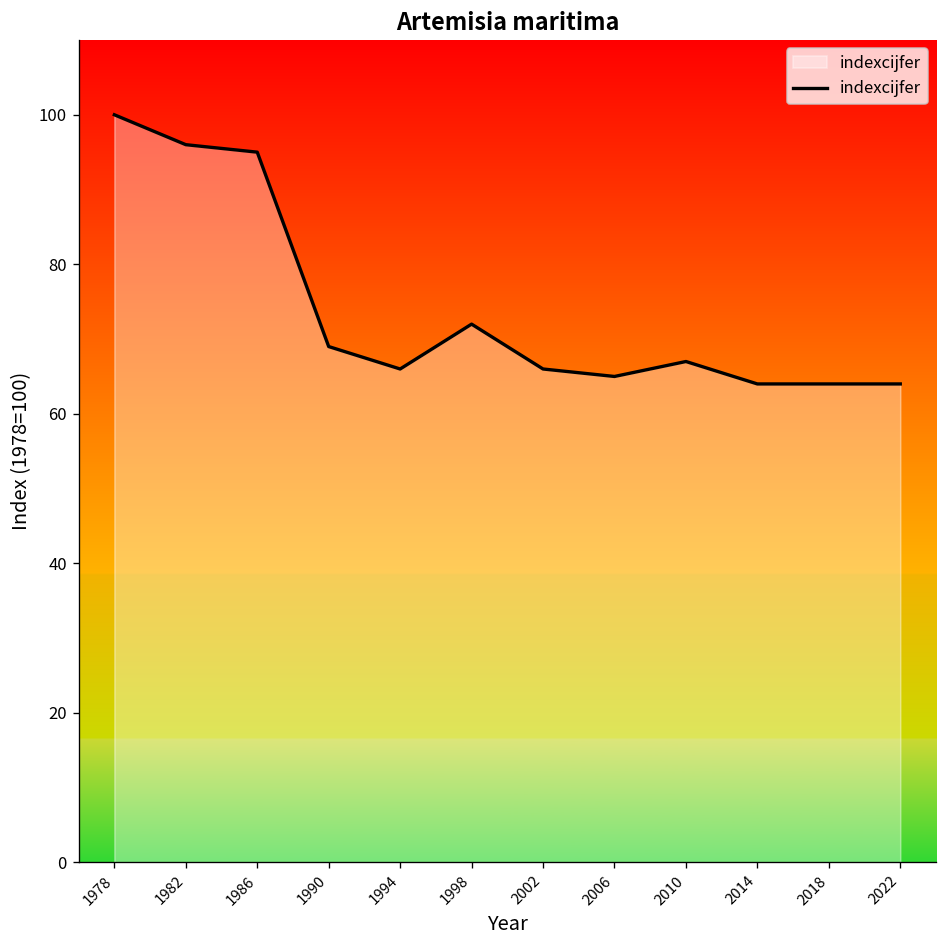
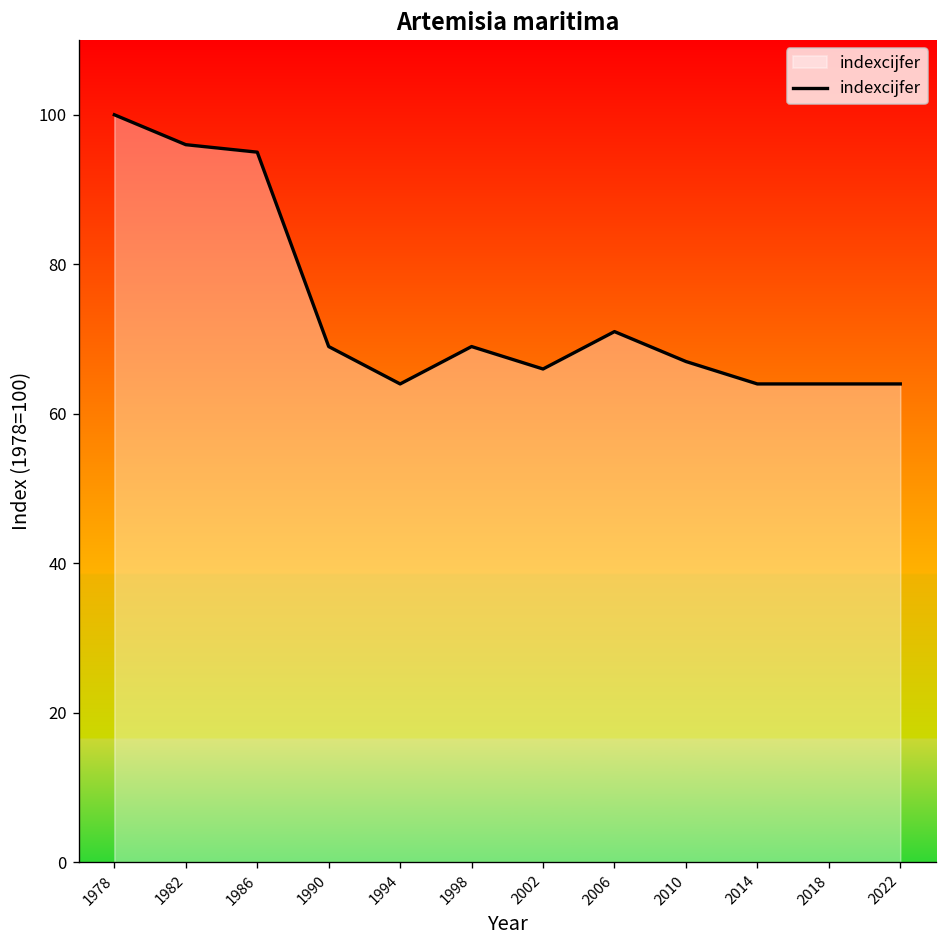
  {
    "1978": 100,
    "1982": 96,
    "1986": 95,
    "1990": 69,
-   "1994": 66,
-   "1998": 72,
+   "1994": 64,
+   "1998": 69,
    "2002": 66,
-   "2006": 65,
+   "2006": 71,
    "2010": 67,
    "2014": 64,
    "2018": 64,
    "2022": 64
  }
